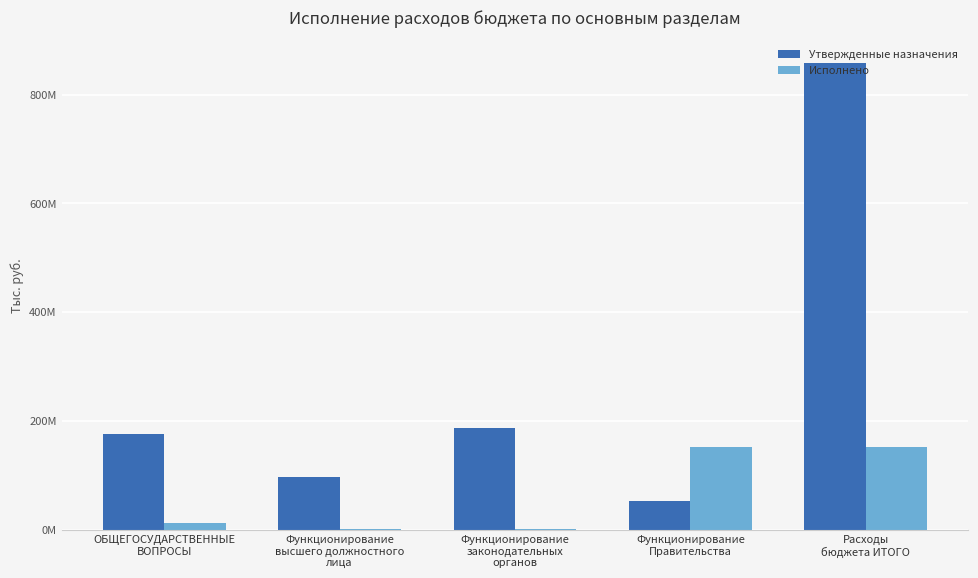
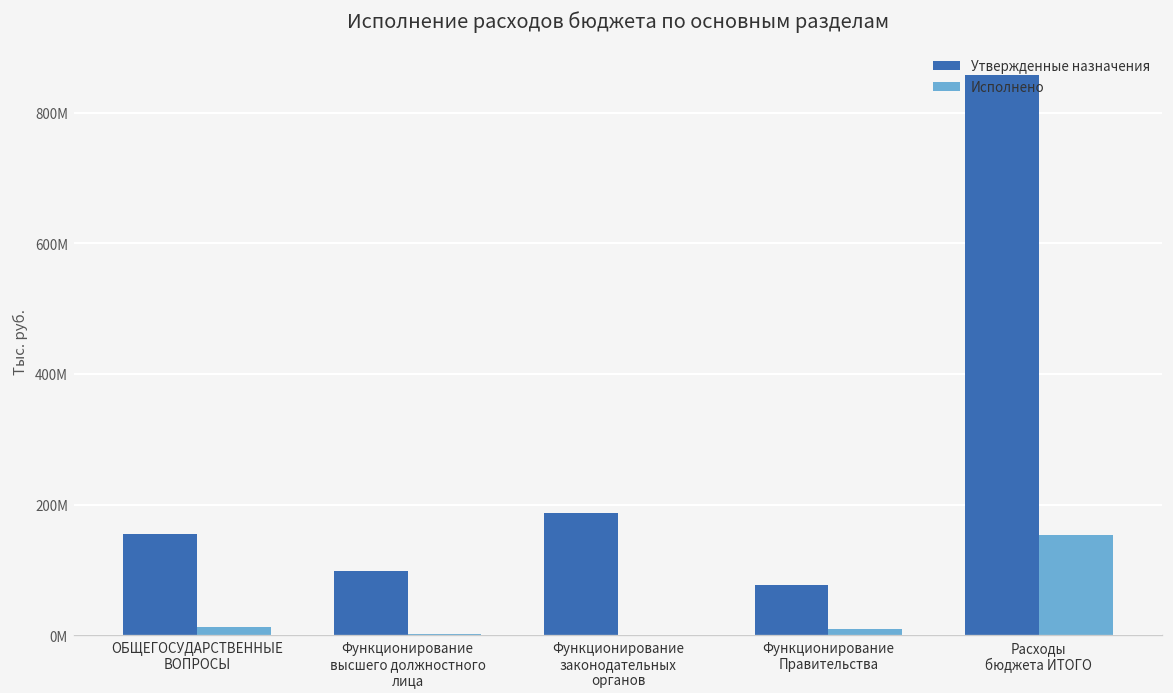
  {
    "Утвержденные назначения": {
-     "ОБЩЕГОСУДАРСТВЕННЫЕ ВОПРОСЫ": 180000000,
+     "ОБЩЕГОСУДАРСТВЕННЫЕ ВОПРОСЫ": 150000000,
      "Функционирование высшего должностного лица": 100000000,
      "Функционирование законодательных органов": 190000000,
-     "Функционирование Правительства": 50000000,
+     "Функционирование Правительства": 80000000,
      "Расходы бюджета ИТОГО": 860000000
    },
    "Исполнено": {
      "ОБЩЕГОСУДАРСТВЕННЫЕ ВОПРОСЫ": 10000000,
-     "Функционирование Правительства": 150000000,
+     "Функционирование Правительства": 10000000,
      "Расходы бюджета ИТОГО": 150000000
    }
  }
